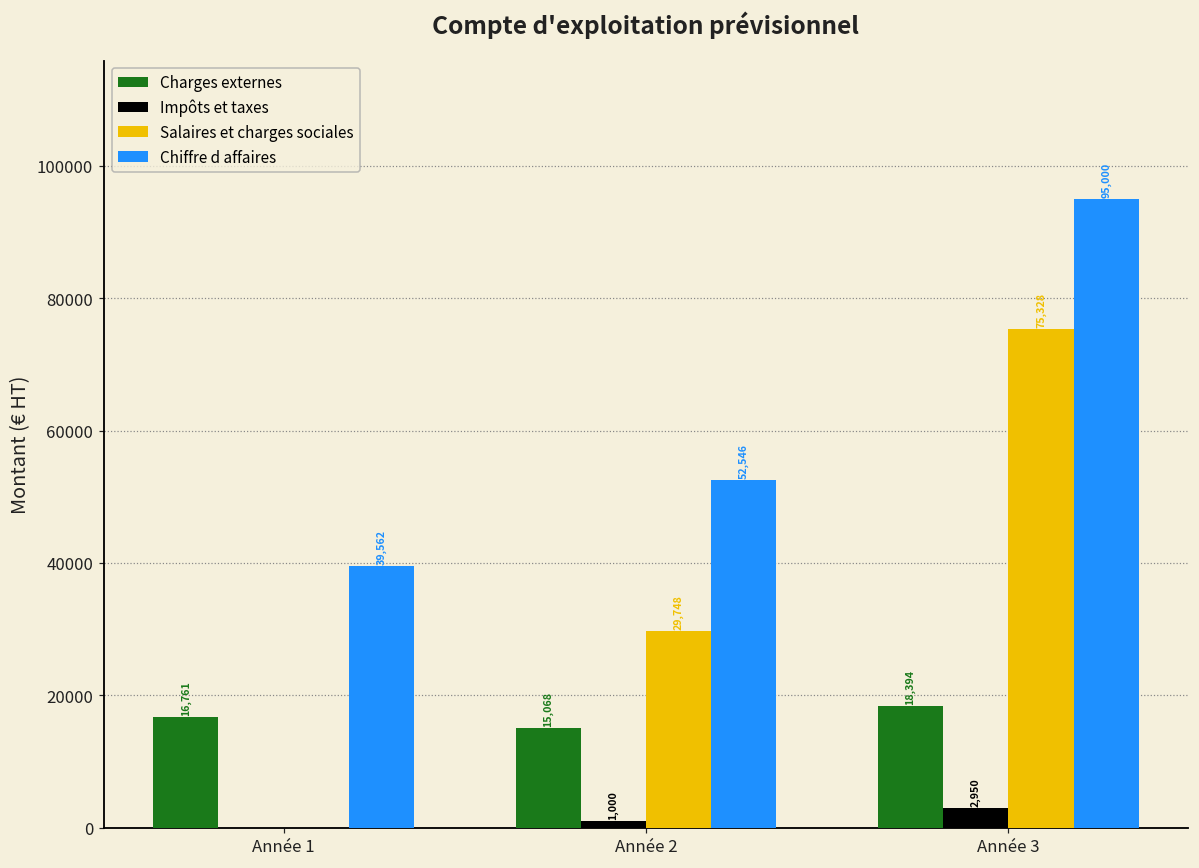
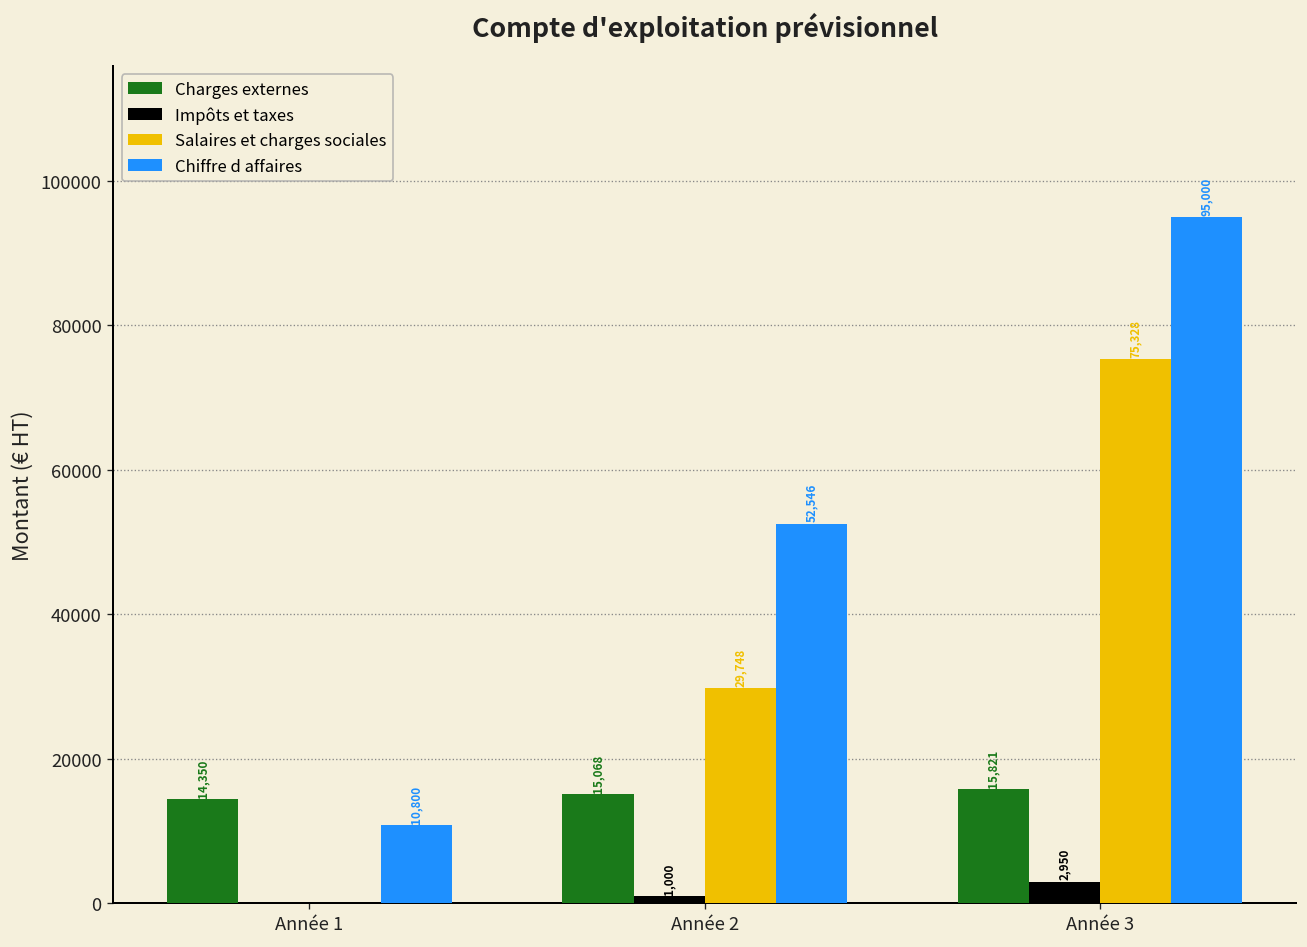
  {
    "Charges externes": {
-     "Année 1": "16,761",
+     "Année 1": "14,350",
      "Année 2": "15,068",
-     "Année 3": "18,394"
+     "Année 3": "15,821"
    },
    "Impôts et taxes": {
      "Année 2": "1,000",
      "Année 3": "2,950"
    },
    "Salaires et charges sociales": {
      "Année 2": "29,748",
      "Année 3": "75,328"
    },
    "Chiffre d affaires": {
-     "Année 1": "39,562",
+     "Année 1": "10,800",
      "Année 2": "52,546",
      "Année 3": "95,000"
    }
  }
